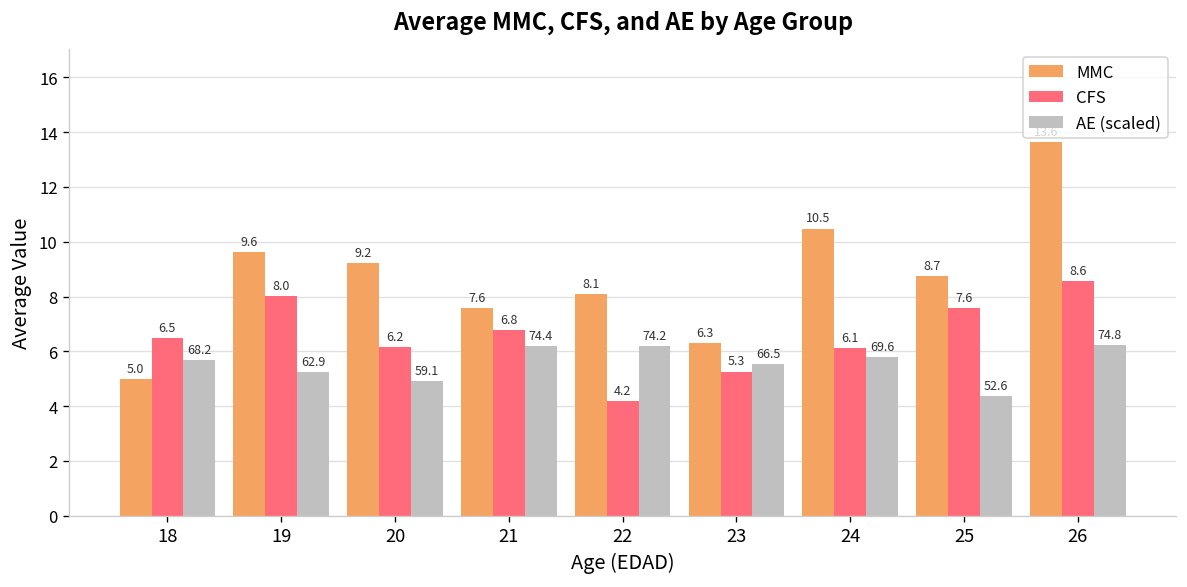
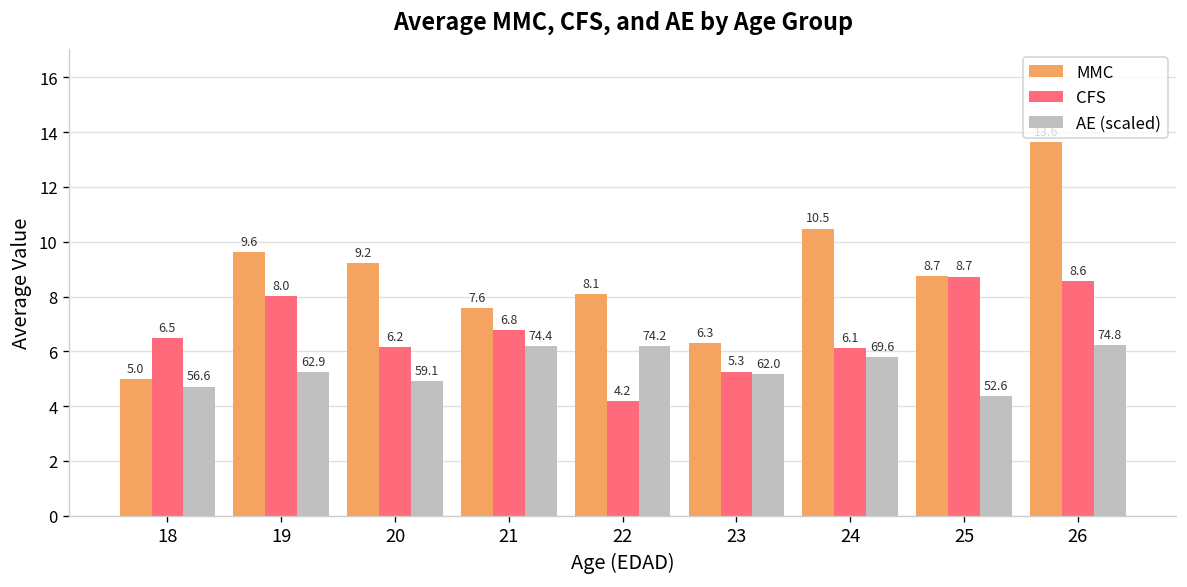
  {
    "MMC": {
      "18": 5.0,
      "19": 9.6,
      "20": 9.2,
      "21": 7.6,
      "22": 8.1,
      "23": 6.3,
      "24": 10.5,
      "25": 8.7
    },
    "CFS": {
      "18": 6.5,
      "19": 8.0,
      "20": 6.2,
      "21": 6.8,
      "22": 4.2,
      "23": 5.3,
      "24": 6.1,
-     "25": 7.6,
+     "25": 8.7,
      "26": 8.6
    },
    "AE (scaled)": {
-     "18": 68.2,
-     "23": 66.5
+     "18": 56.6,
+     "23": 62.0
    }
  }
